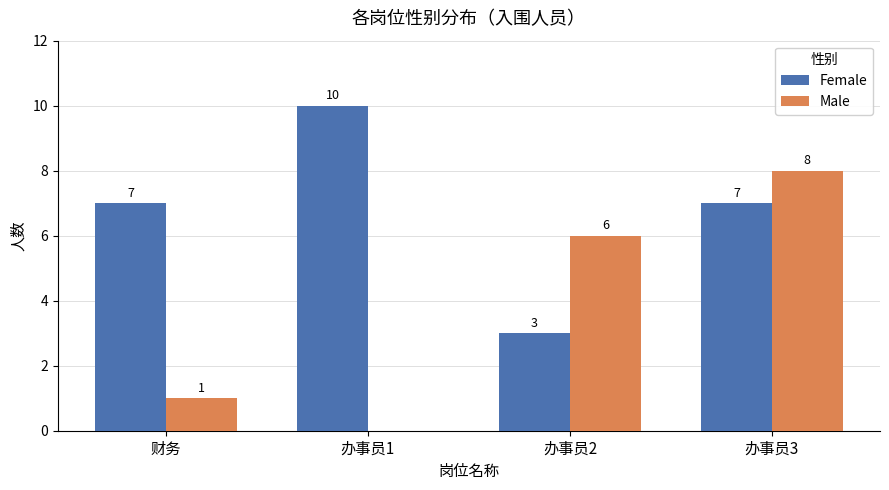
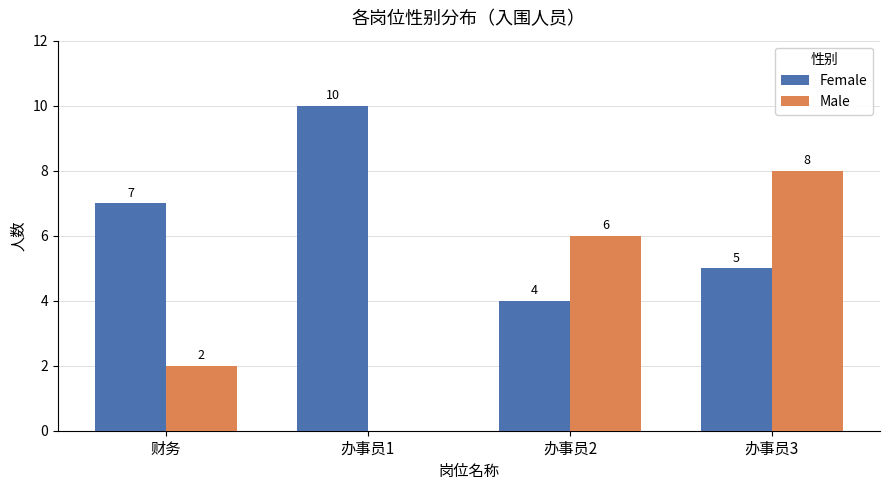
  {
    "Female": {
      "财务": 7,
      "办事员1": 10,
-     "办事员2": 3,
-     "办事员3": 7
+     "办事员2": 4,
+     "办事员3": 5
    },
    "Male": {
-     "财务": 1,
+     "财务": 2,
      "办事员2": 6,
      "办事员3": 8
    }
  }
